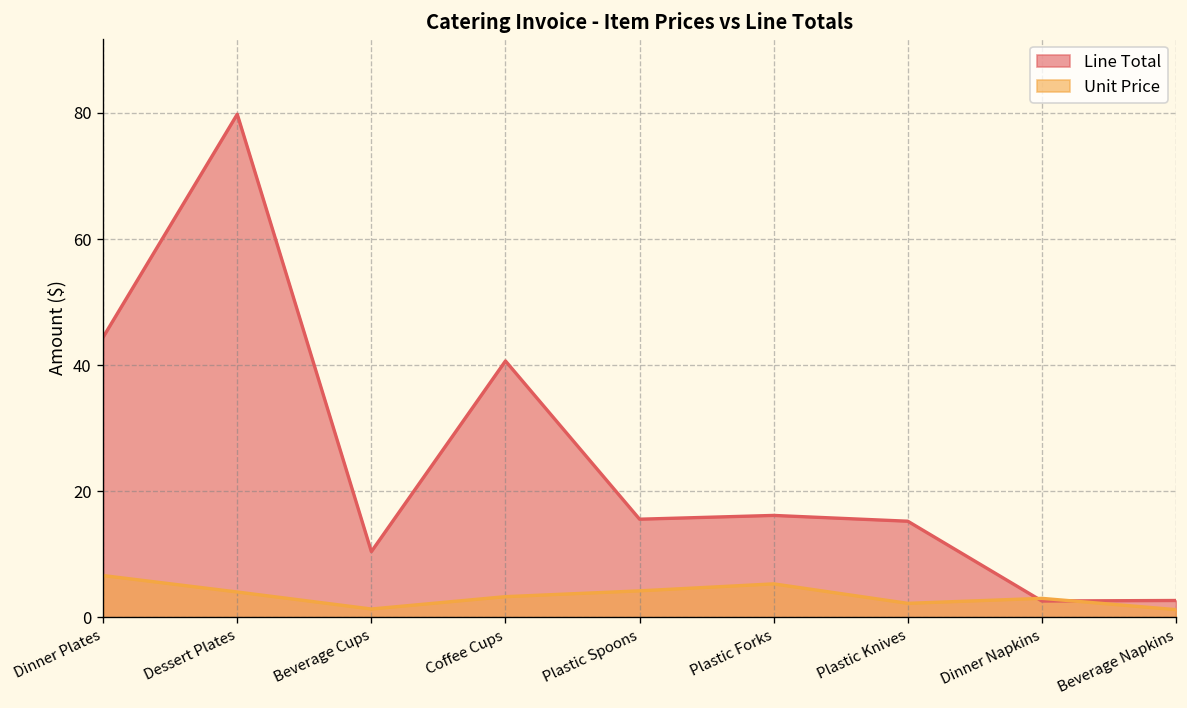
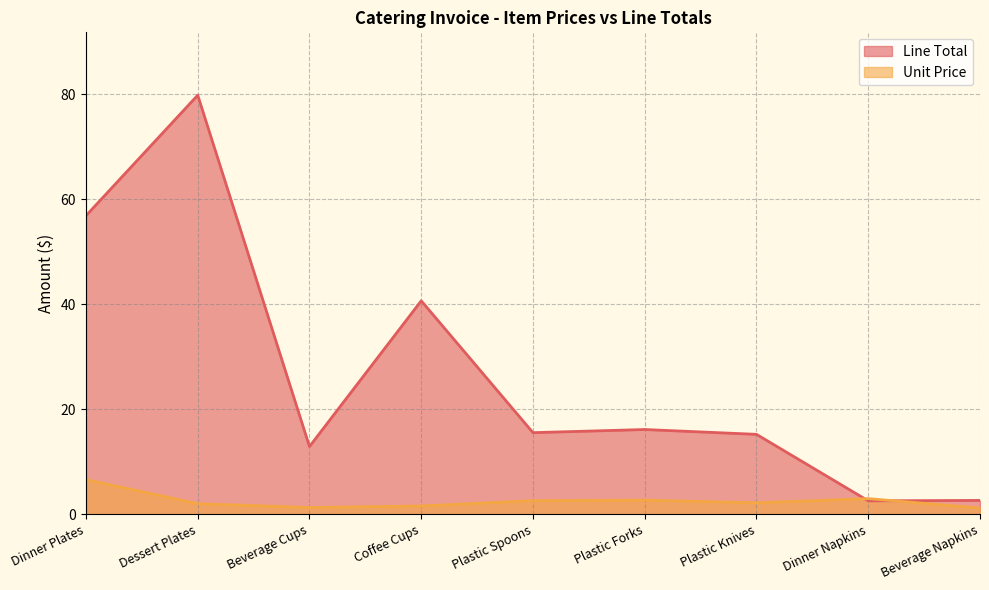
  {
    "Line Total": {
-     "Dinner Plates": 44,
+     "Dinner Plates": 57,
      "Dessert Plates": 80,
-     "Beverage Cups": 10,
+     "Beverage Cups": 13,
      "Coffee Cups": 41,
      "Plastic Spoons": 16,
      "Plastic Forks": 16,
      "Plastic Knives": 15,
      "Beverage Napkins": 3
    },
    "Unit Price": {
      "Dinner Plates": 7,
-     "Dessert Plates": 4,
+     "Dessert Plates": 2,
      "Beverage Cups": 1,
-     "Coffee Cups": 3,
-     "Plastic Spoons": 4,
-     "Plastic Forks": 5,
+     "Coffee Cups": 2,
+     "Plastic Spoons": 3,
+     "Plastic Forks": 3,
      "Plastic Knives": 2,
      "Beverage Napkins": 1
    }
  }
